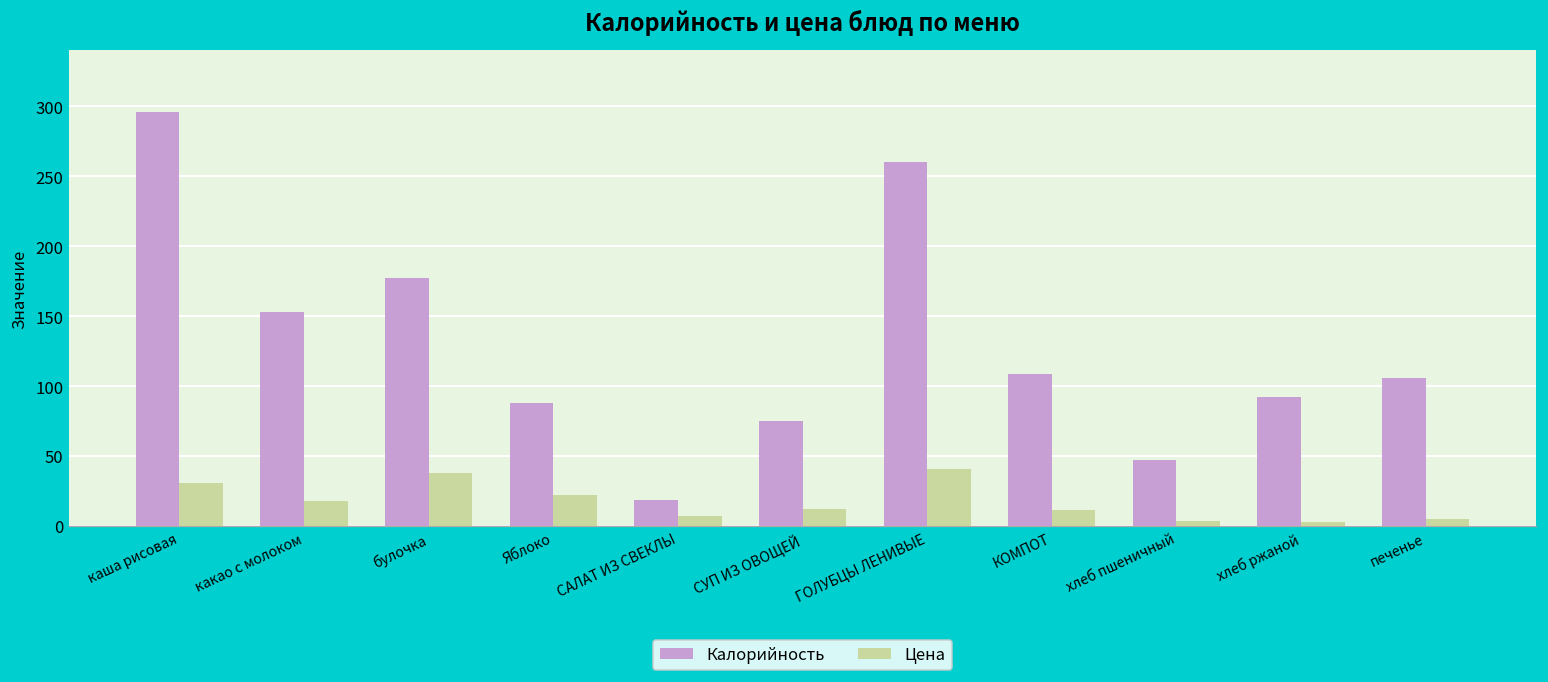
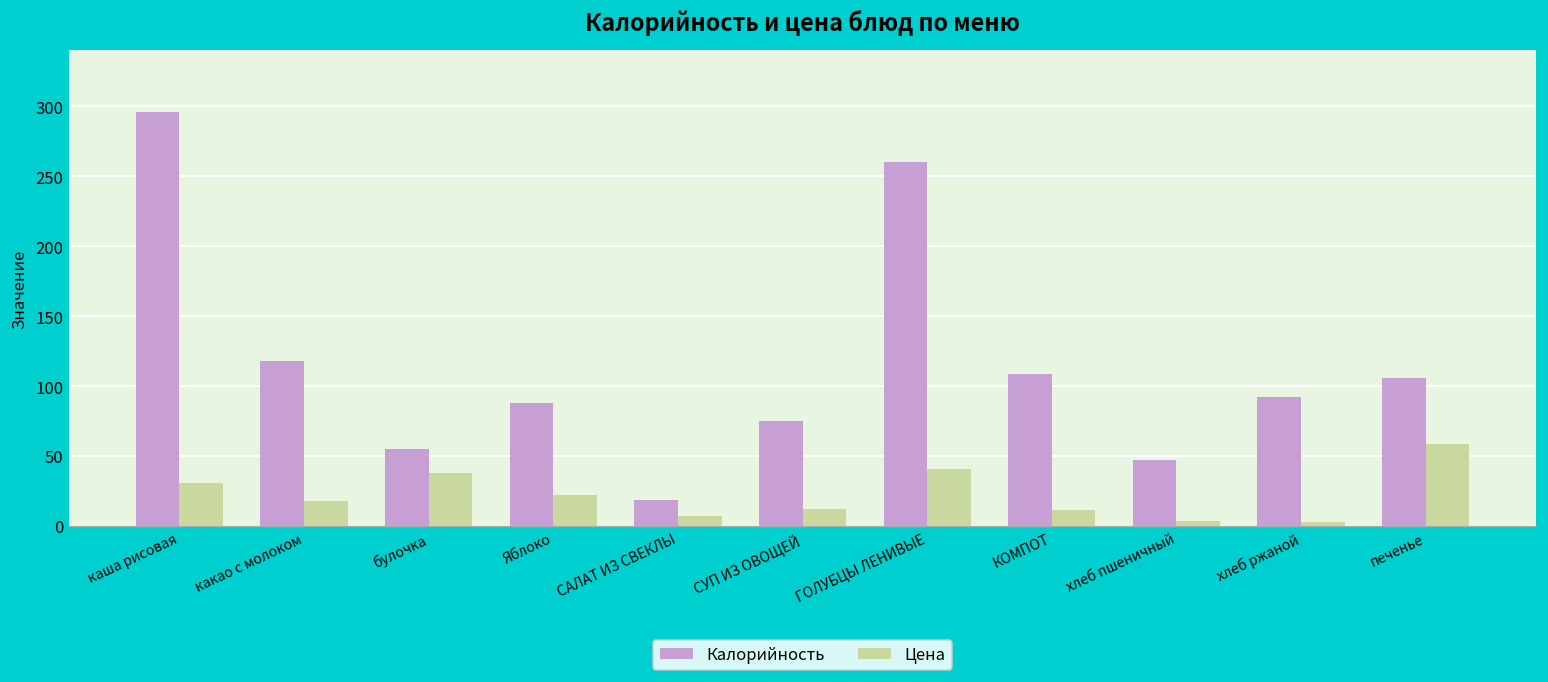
  {
    "Калорийность": {
      "каша рисовая": 296,
-     "какао с молоком": 153,
-     "булочка": 177,
+     "какао с молоком": 118,
+     "булочка": 55,
      "Яблоко": 88,
      "САЛАТ ИЗ СВЕКЛЫ": 19,
      "СУП ИЗ ОВОЩЕЙ": 75,
      "ГОЛУБЦЫ ЛЕНИВЫЕ": 260,
      "КОМПОТ": 109,
      "хлеб пшеничный": 47,
      "хлеб ржаной": 92,
      "печенье": 106
    },
    "Цена": {
      "каша рисовая": 31,
      "какао с молоком": 18,
      "булочка": 38,
      "Яблоко": 23,
      "САЛАТ ИЗ СВЕКЛЫ": 7,
      "СУП ИЗ ОВОЩЕЙ": 12,
      "ГОЛУБЦЫ ЛЕНИВЫЕ": 41,
      "КОМПОТ": 12,
      "хлеб пшеничный": 4,
      "хлеб ржаной": 3,
-     "печенье": 5
+     "печенье": 59
    }
  }
